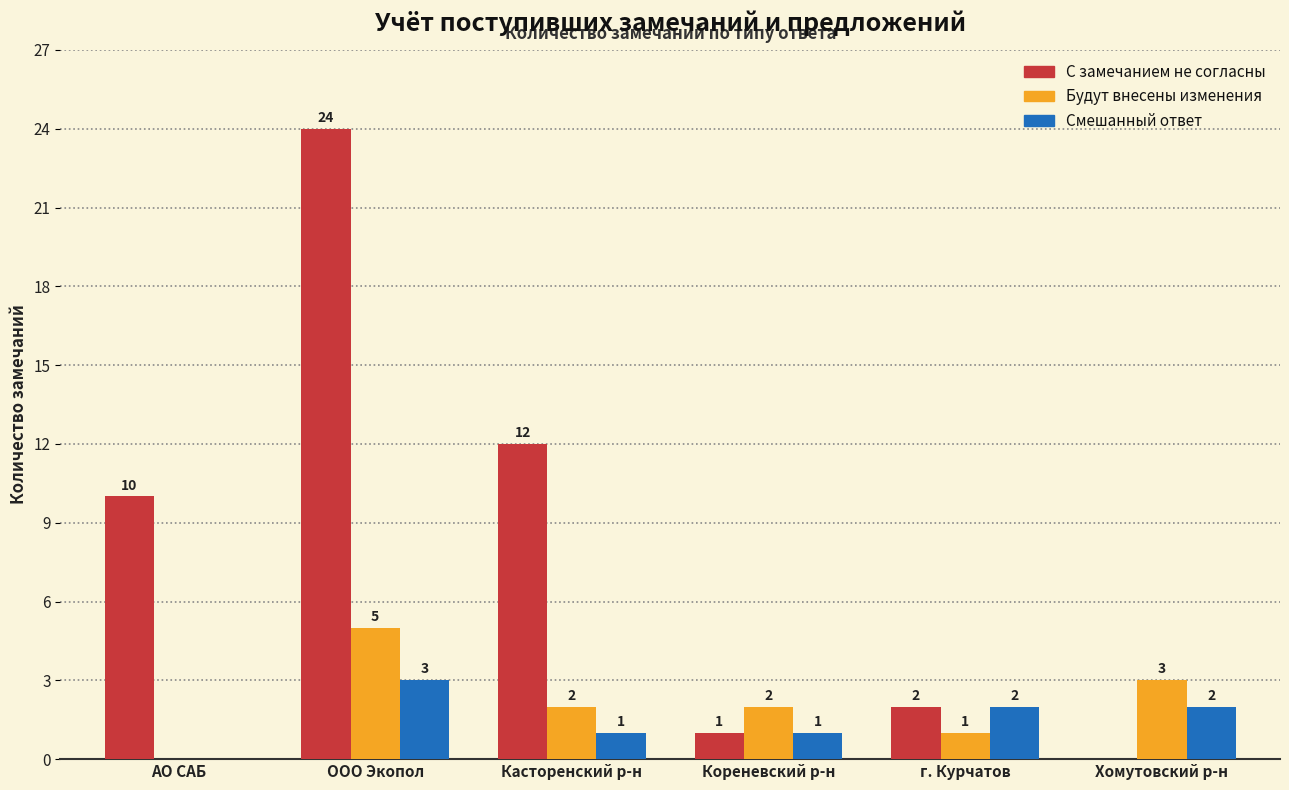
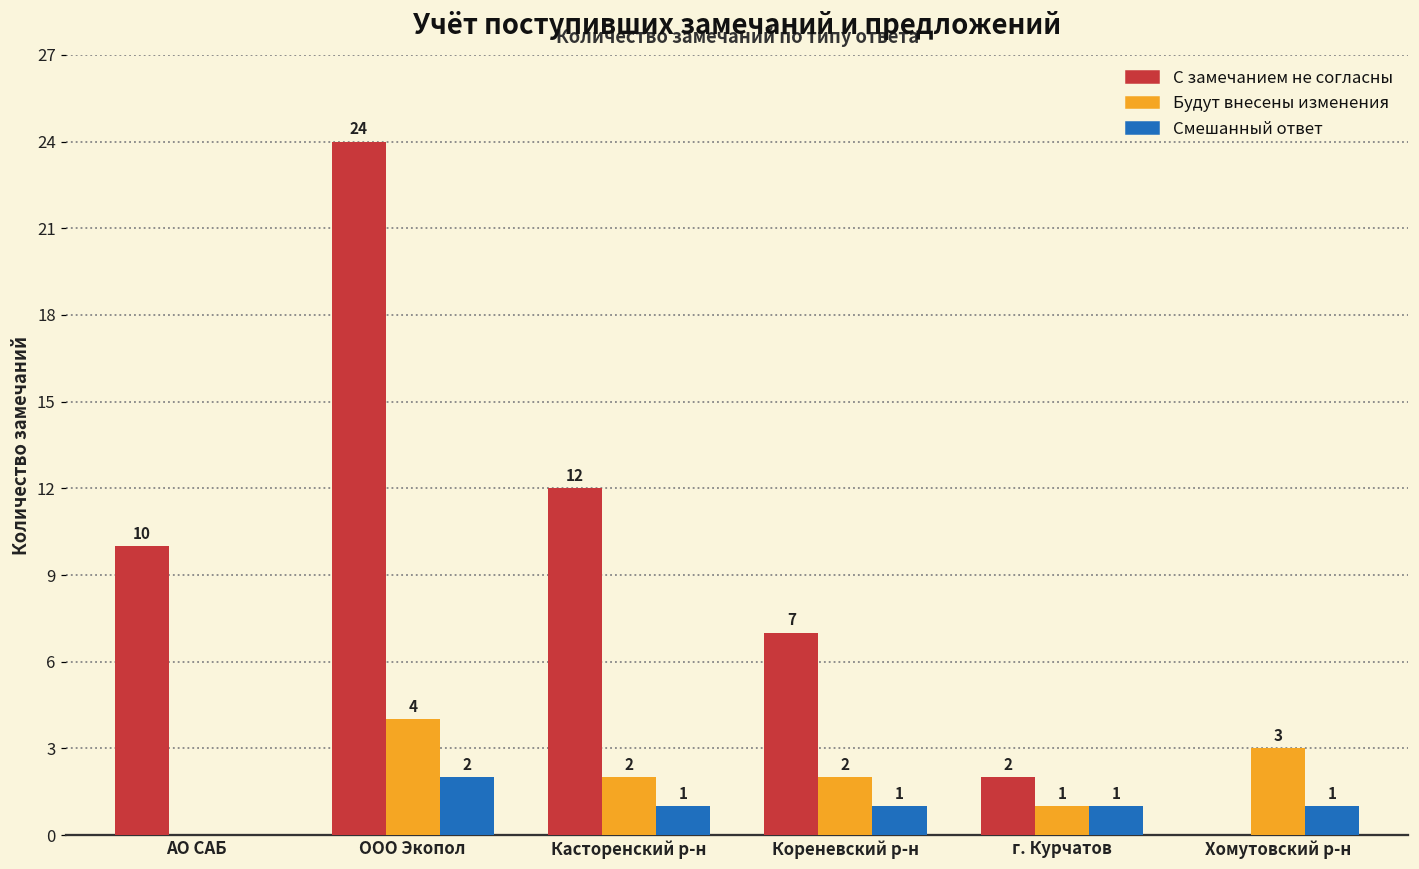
  {
    "С замечанием не согласны": {
      "АО САБ": 10,
      "ООО Экопол": 24,
      "Касторенский р-н": 12,
-     "Кореневский р-н": 1,
+     "Кореневский р-н": 7,
      "г. Курчатов": 2
    },
    "Будут внесены изменения": {
-     "ООО Экопол": 5,
+     "ООО Экопол": 4,
      "Касторенский р-н": 2,
      "Кореневский р-н": 2,
      "г. Курчатов": 1,
      "Хомутовский р-н": 3
    },
    "Смешанный ответ": {
-     "ООО Экопол": 3,
+     "ООО Экопол": 2,
      "Касторенский р-н": 1,
      "Кореневский р-н": 1,
-     "г. Курчатов": 2,
-     "Хомутовский р-н": 2
+     "г. Курчатов": 1,
+     "Хомутовский р-н": 1
    }
  }
